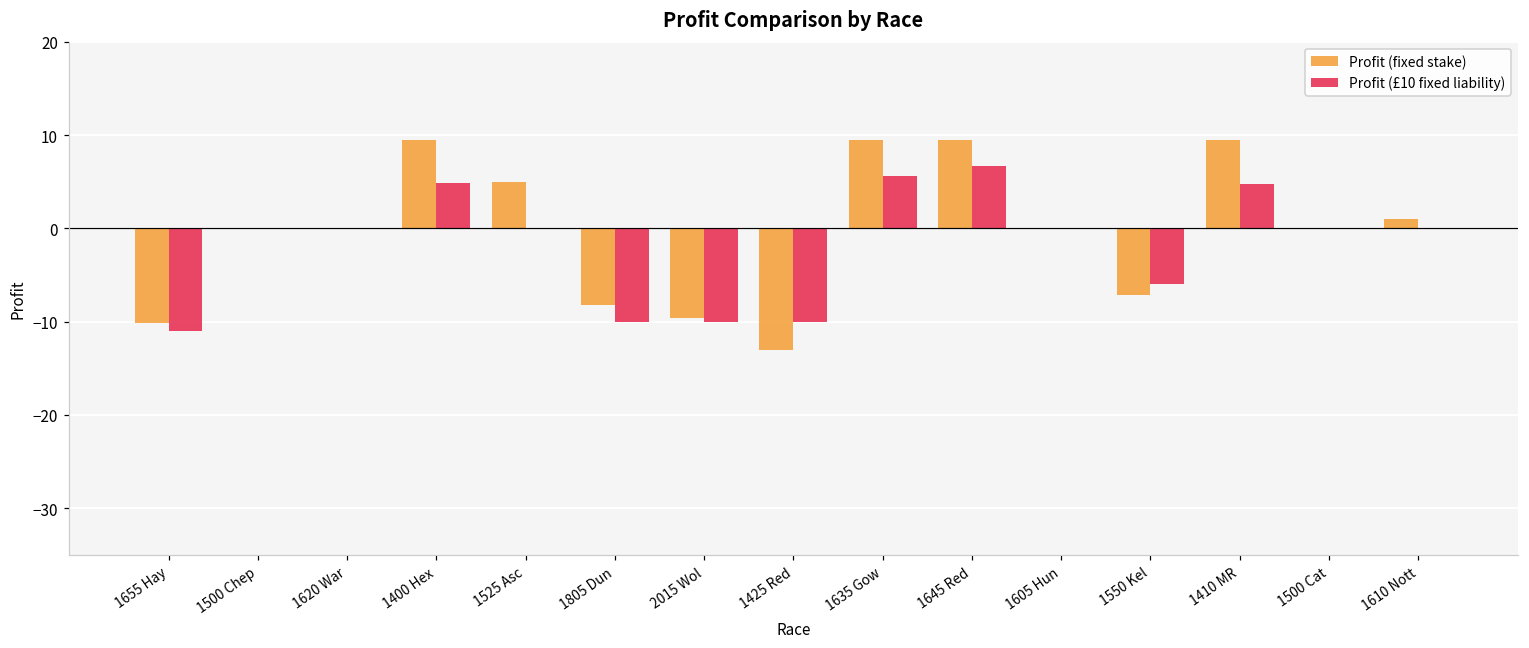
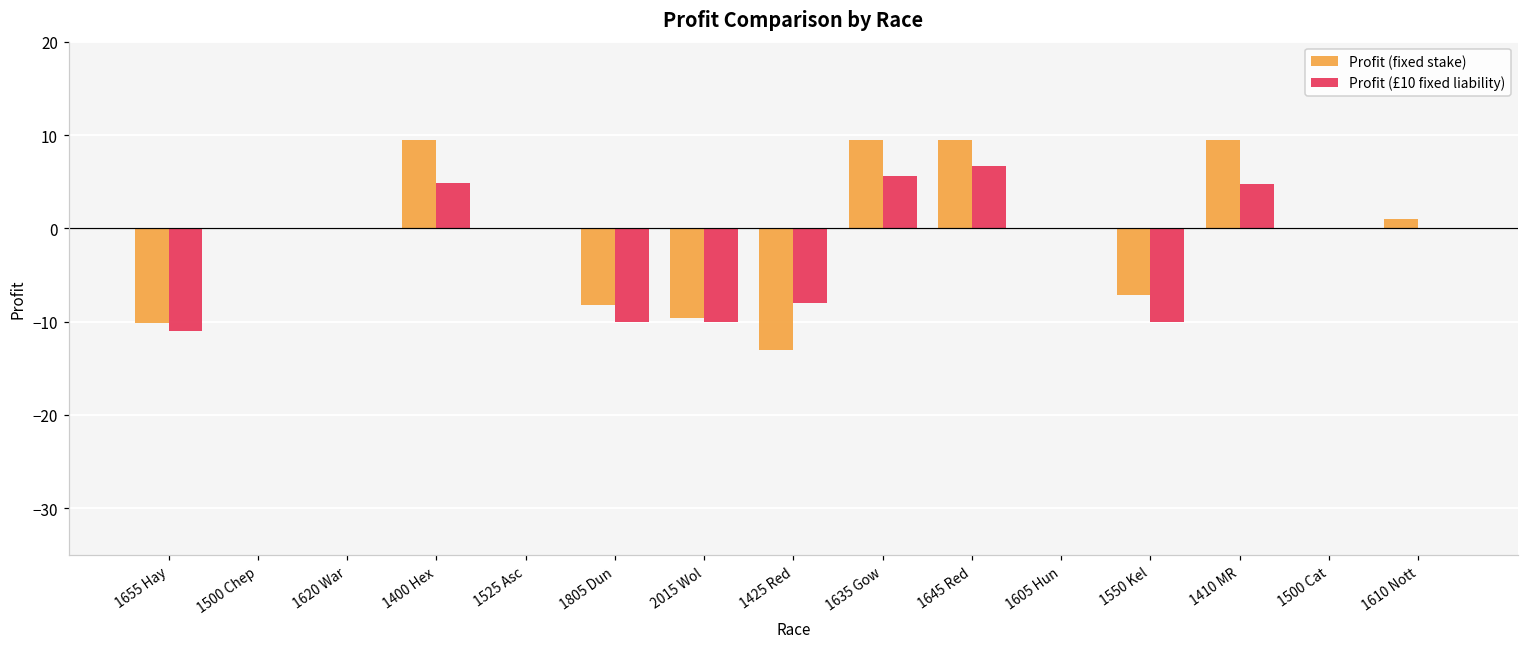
  {
    "Profit (fixed stake)": {
      "1655 Hay": -10,
      "1500 Chep": 0,
      "1620 War": 0,
      "1400 Hex": 10,
-     "1525 Asc": 5,
+     "1525 Asc": 0,
      "1805 Dun": -8,
      "2015 Wol": -10,
      "1425 Red": -13,
      "1635 Gow": 10,
      "1645 Red": 10,
      "1605 Hun": 0,
      "1550 Kel": -7,
      "1410 MR": 10,
      "1500 Cat": 0,
      "1610 Nott": 1
    },
    "Profit (£10 fixed liability)": {
      "1655 Hay": -11,
      "1500 Chep": 0,
      "1620 War": 0,
      "1400 Hex": 5,
      "1525 Asc": 0,
      "1805 Dun": -10,
      "2015 Wol": -10,
-     "1425 Red": -10,
+     "1425 Red": -8,
      "1635 Gow": 6,
      "1645 Red": 7,
      "1605 Hun": 0,
-     "1550 Kel": -6,
+     "1550 Kel": -10,
      "1410 MR": 5,
      "1500 Cat": 0,
      "1610 Nott": 0
    }
  }
